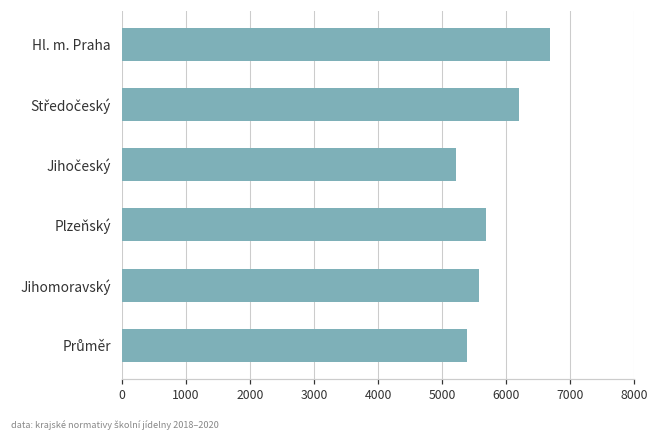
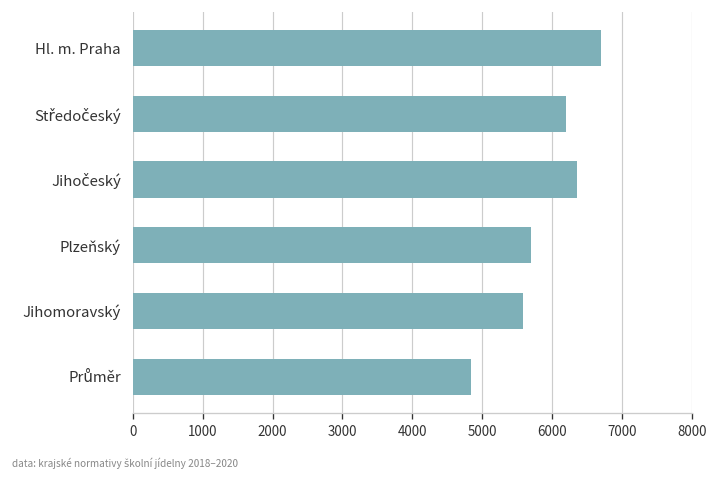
  {
    "Hl. m. Praha": 6700,
    "Středočeský": 6200,
-   "Jihočeský": 5200,
+   "Jihočeský": 6400,
    "Plzeňský": 5700,
    "Jihomoravský": 5600,
-   "Průměr": 5400
+   "Průměr": 4800
  }
